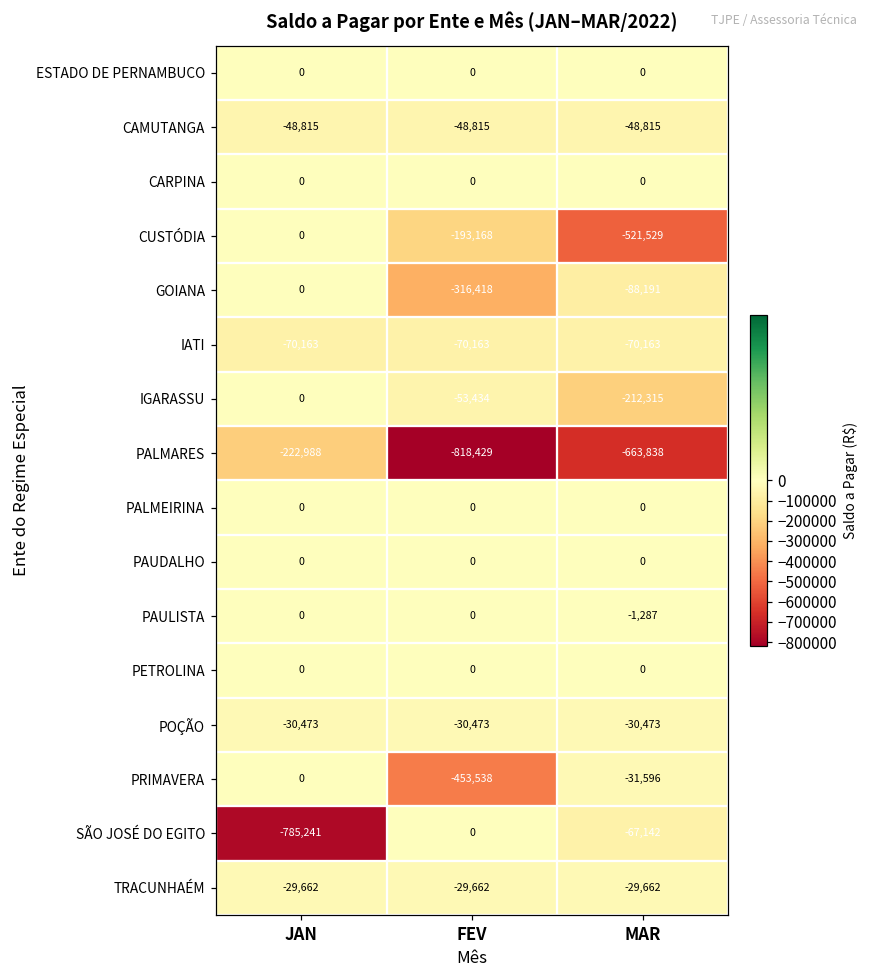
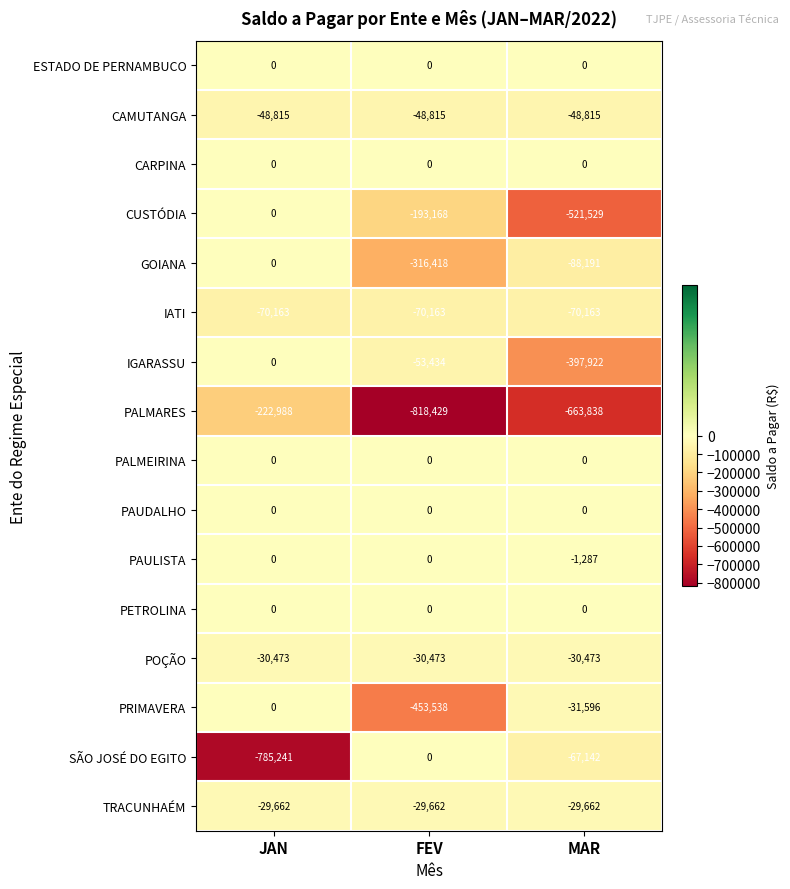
  {
    "ESTADO DE PERNAMBUCO": {
      "JAN": "0",
      "FEV": "0",
      "MAR": "0"
    },
    "CAMUTANGA": {
      "JAN": "-48,815",
      "FEV": "-48,815",
      "MAR": "-48,815"
    },
    "CARPINA": {
      "JAN": "0",
      "FEV": "0",
      "MAR": "0"
    },
    "CUSTÓDIA": {
      "JAN": "0",
      "FEV": "-193,168",
      "MAR": "-521,529"
    },
    "GOIANA": {
      "JAN": "0",
      "FEV": "-316,418",
      "MAR": "-88,191"
    },
    "IATI": {
      "JAN": "-70,163",
      "FEV": "-70,163",
      "MAR": "-70,163"
    },
    "IGARASSU": {
      "JAN": "0",
      "FEV": "-53,434",
-     "MAR": "-212,315"
+     "MAR": "-397,922"
    },
    "PALMARES": {
      "JAN": "-222,988",
      "FEV": "-818,429",
      "MAR": "-663,838"
    },
    "PALMEIRINA": {
      "JAN": "0",
      "FEV": "0",
      "MAR": "0"
    },
    "PAUDALHO": {
      "JAN": "0",
      "FEV": "0",
      "MAR": "0"
    },
    "PAULISTA": {
      "JAN": "0",
      "FEV": "0",
      "MAR": "-1,287"
    },
    "PETROLINA": {
      "JAN": "0",
      "FEV": "0",
      "MAR": "0"
    },
    "POÇÃO": {
      "JAN": "-30,473",
      "FEV": "-30,473",
      "MAR": "-30,473"
    },
    "PRIMAVERA": {
      "JAN": "0",
      "FEV": "-453,538",
      "MAR": "-31,596"
    },
    "SÃO JOSÉ DO EGITO": {
      "JAN": "-785,241",
      "FEV": "0",
      "MAR": "-67,142"
    },
    "TRACUNHAÉM": {
      "JAN": "-29,662",
      "FEV": "-29,662",
      "MAR": "-29,662"
    }
  }
